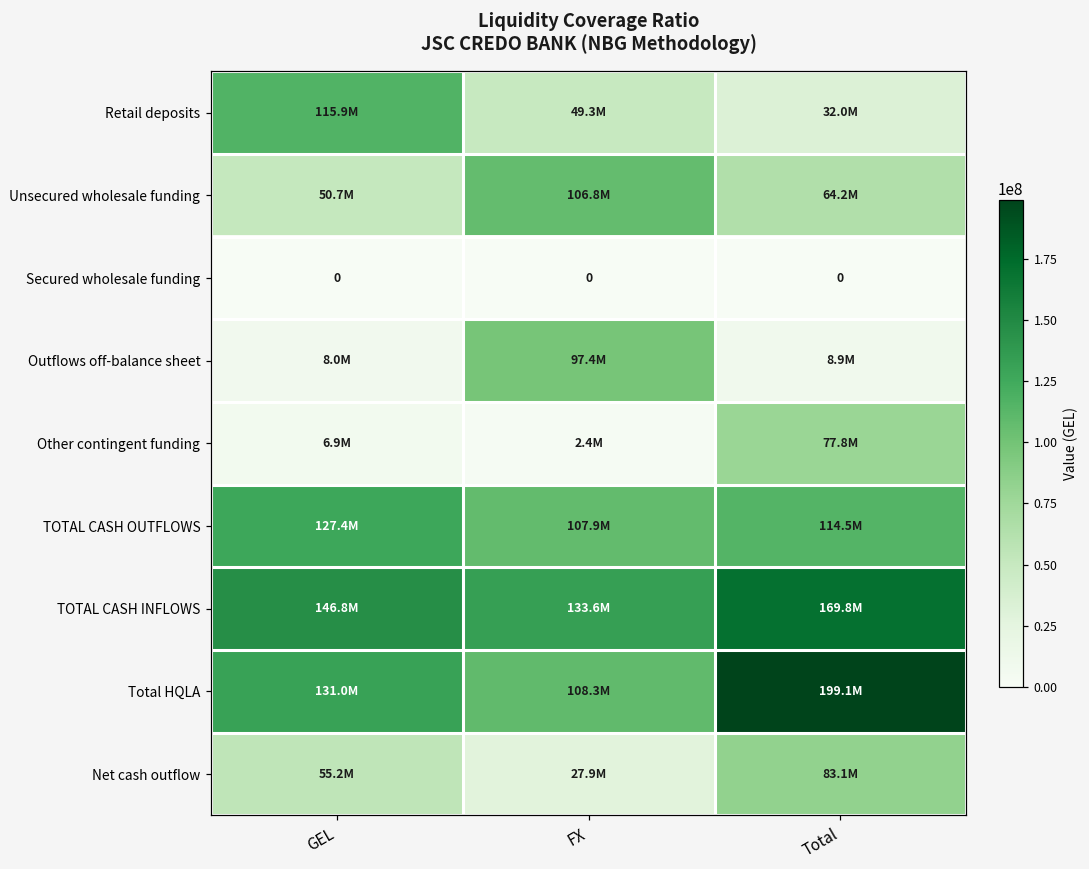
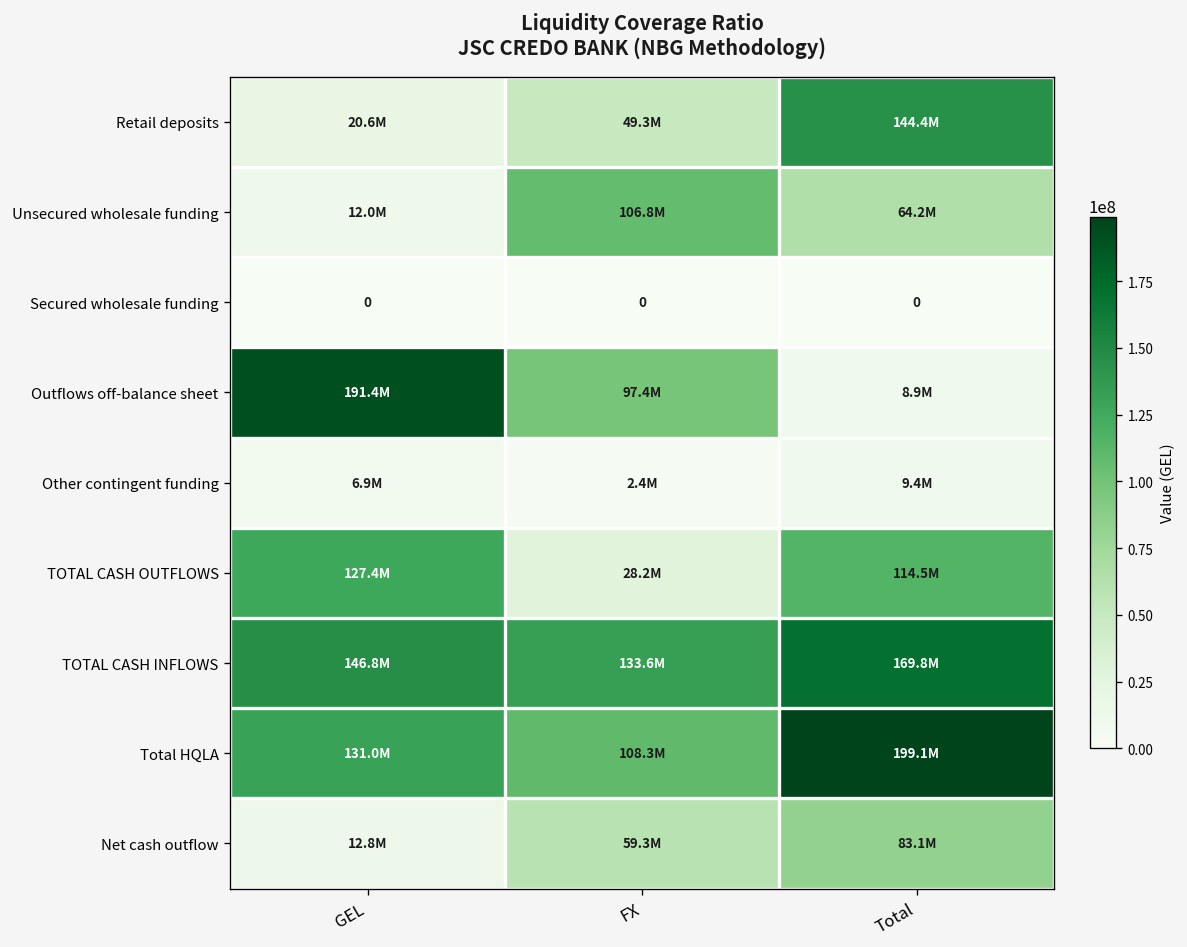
  {
    "Retail deposits": {
-     "GEL": "115.9M",
+     "GEL": "20.6M",
      "FX": "49.3M",
-     "Total": "32.0M"
+     "Total": "144.4M"
    },
    "Unsecured wholesale funding": {
-     "GEL": "50.7M",
+     "GEL": "12.0M",
      "FX": "106.8M",
      "Total": "64.2M"
    },
    "Secured wholesale funding": {
      "GEL": "0",
      "FX": "0",
      "Total": "0"
    },
    "Outflows off-balance sheet": {
-     "GEL": "8.0M",
+     "GEL": "191.4M",
      "FX": "97.4M",
      "Total": "8.9M"
    },
    "Other contingent funding": {
      "GEL": "6.9M",
      "FX": "2.4M",
-     "Total": "77.8M"
+     "Total": "9.4M"
    },
    "TOTAL CASH OUTFLOWS": {
      "GEL": "127.4M",
-     "FX": "107.9M",
+     "FX": "28.2M",
      "Total": "114.5M"
    },
    "TOTAL CASH INFLOWS": {
      "GEL": "146.8M",
      "FX": "133.6M",
      "Total": "169.8M"
    },
    "Total HQLA": {
      "GEL": "131.0M",
      "FX": "108.3M",
      "Total": "199.1M"
    },
    "Net cash outflow": {
-     "GEL": "55.2M",
-     "FX": "27.9M",
+     "GEL": "12.8M",
+     "FX": "59.3M",
      "Total": "83.1M"
    }
  }
